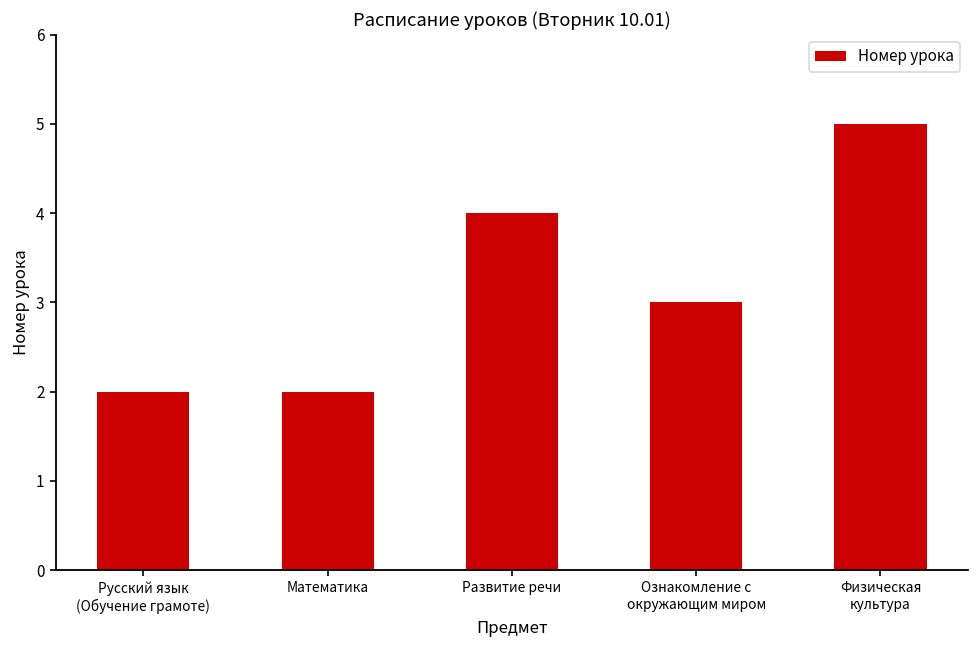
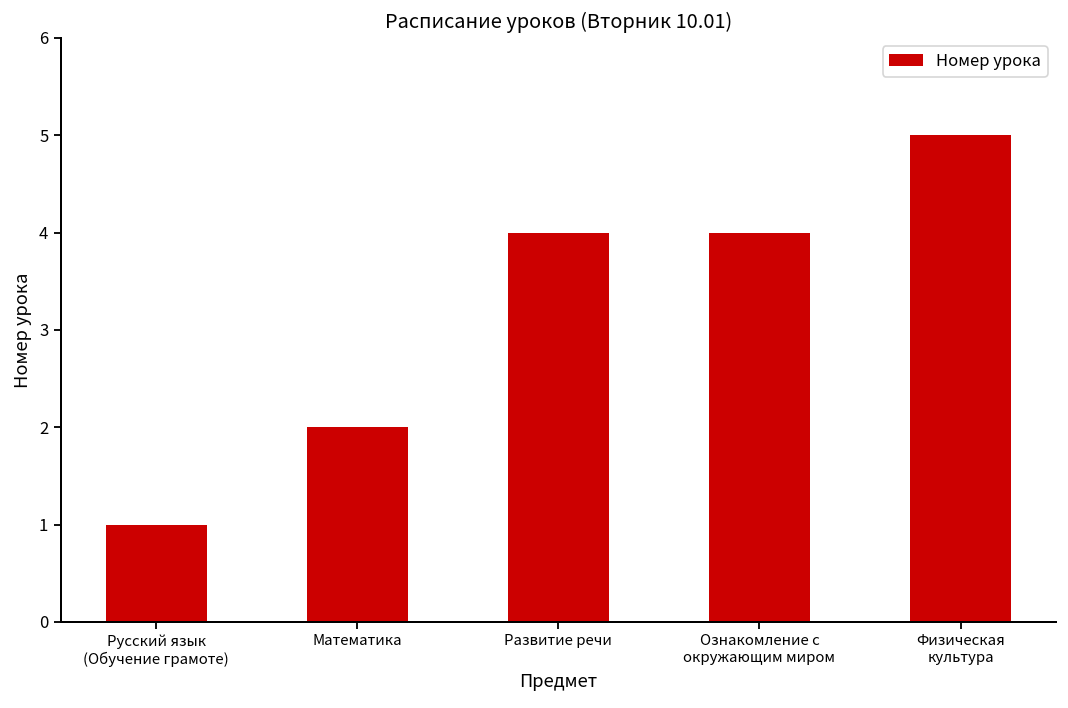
  {
-   "Русский язык (Обучение грамоте)": 2,
+   "Русский язык (Обучение грамоте)": 1,
    "Математика": 2,
    "Развитие речи": 4,
-   "Ознакомление с окружающим миром": 3,
+   "Ознакомление с окружающим миром": 4,
    "Физическая культура": 5
  }
